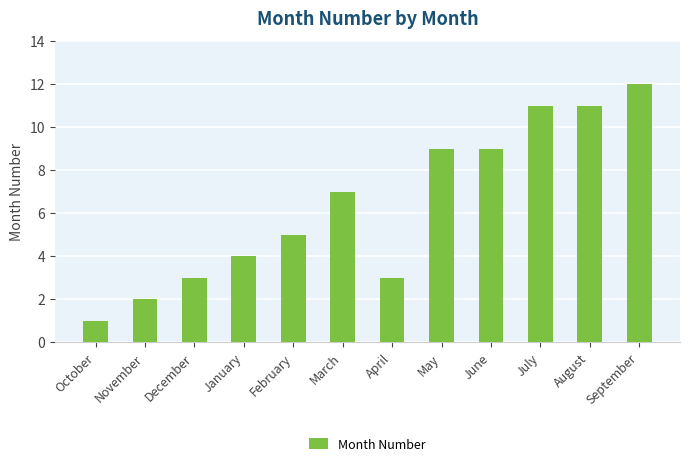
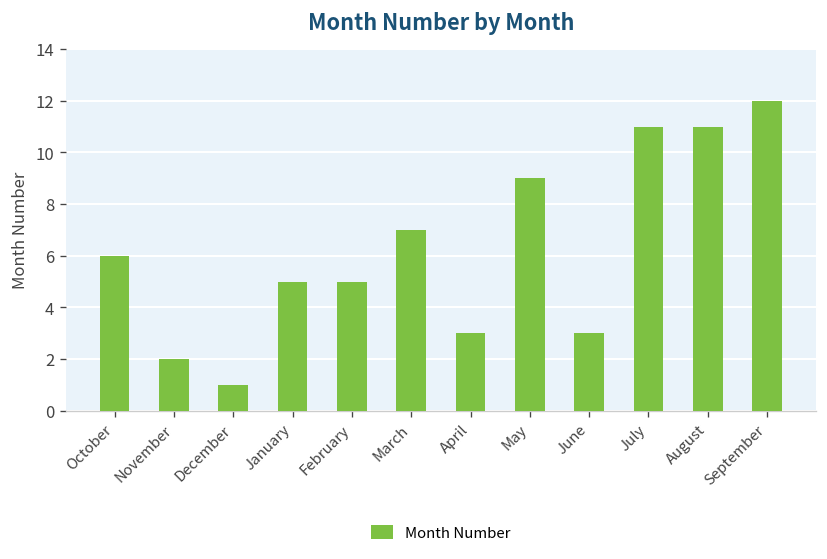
  {
-   "October": 1,
+   "October": 6,
    "November": 2,
-   "December": 3,
-   "January": 4,
+   "December": 1,
+   "January": 5,
    "February": 5,
    "March": 7,
    "April": 3,
    "May": 9,
-   "June": 9,
+   "June": 3,
    "July": 11,
    "August": 11,
    "September": 12
  }
